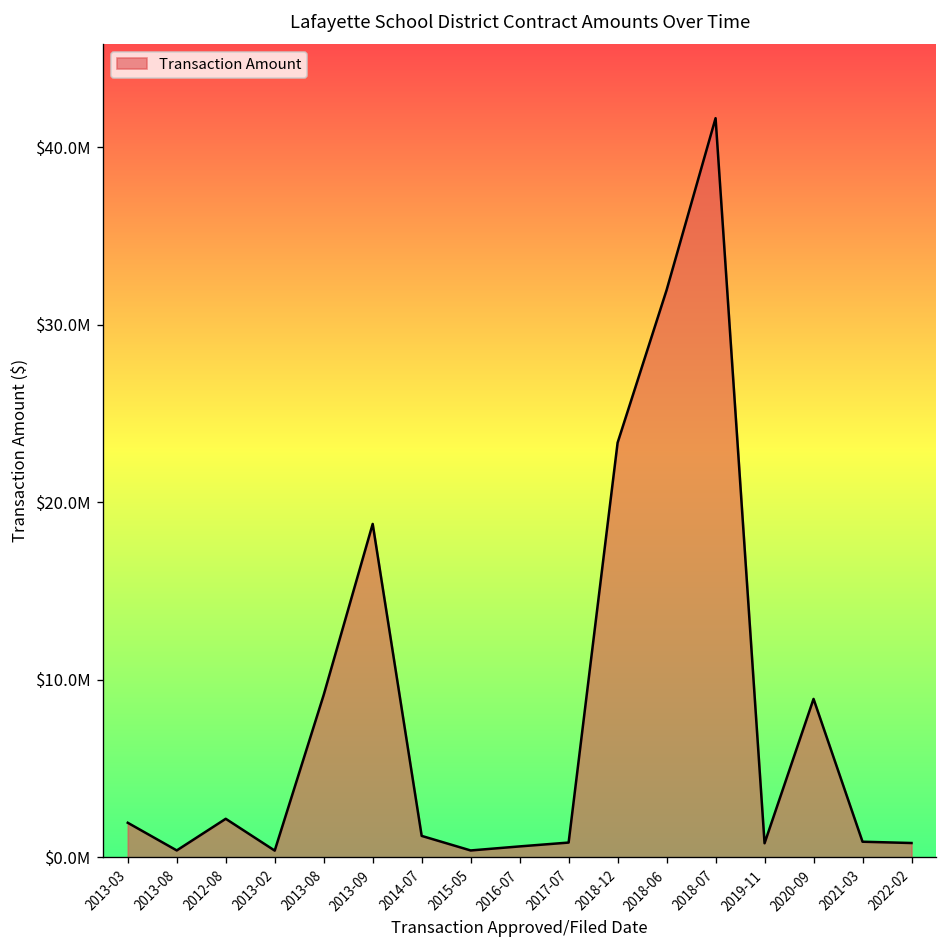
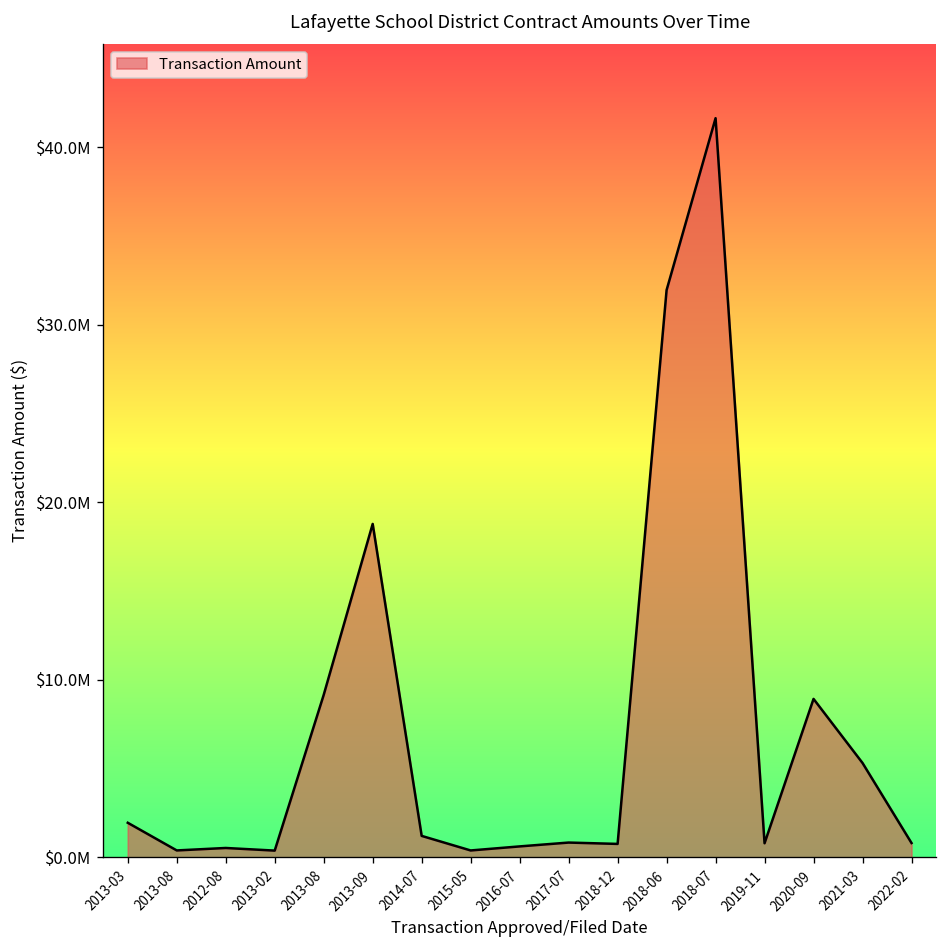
  {
    "2013-03": "$2000000",
-   "2012-08": "$2200000",
+   "2012-08": "$500000",
    "2013-02": "$400000",
    "2013-09": "$18800000",
    "2014-07": "$1200000",
    "2015-05": "$400000",
    "2016-07": "$600000",
    "2017-07": "$800000",
-   "2018-12": "$23400000",
+   "2018-12": "$800000",
    "2018-06": "$32000000",
    "2018-07": "$41600000",
    "2019-11": "$800000",
    "2020-09": "$8900000",
-   "2021-03": "$900000",
+   "2021-03": "$5300000",
    "2022-02": "$800000"
  }
